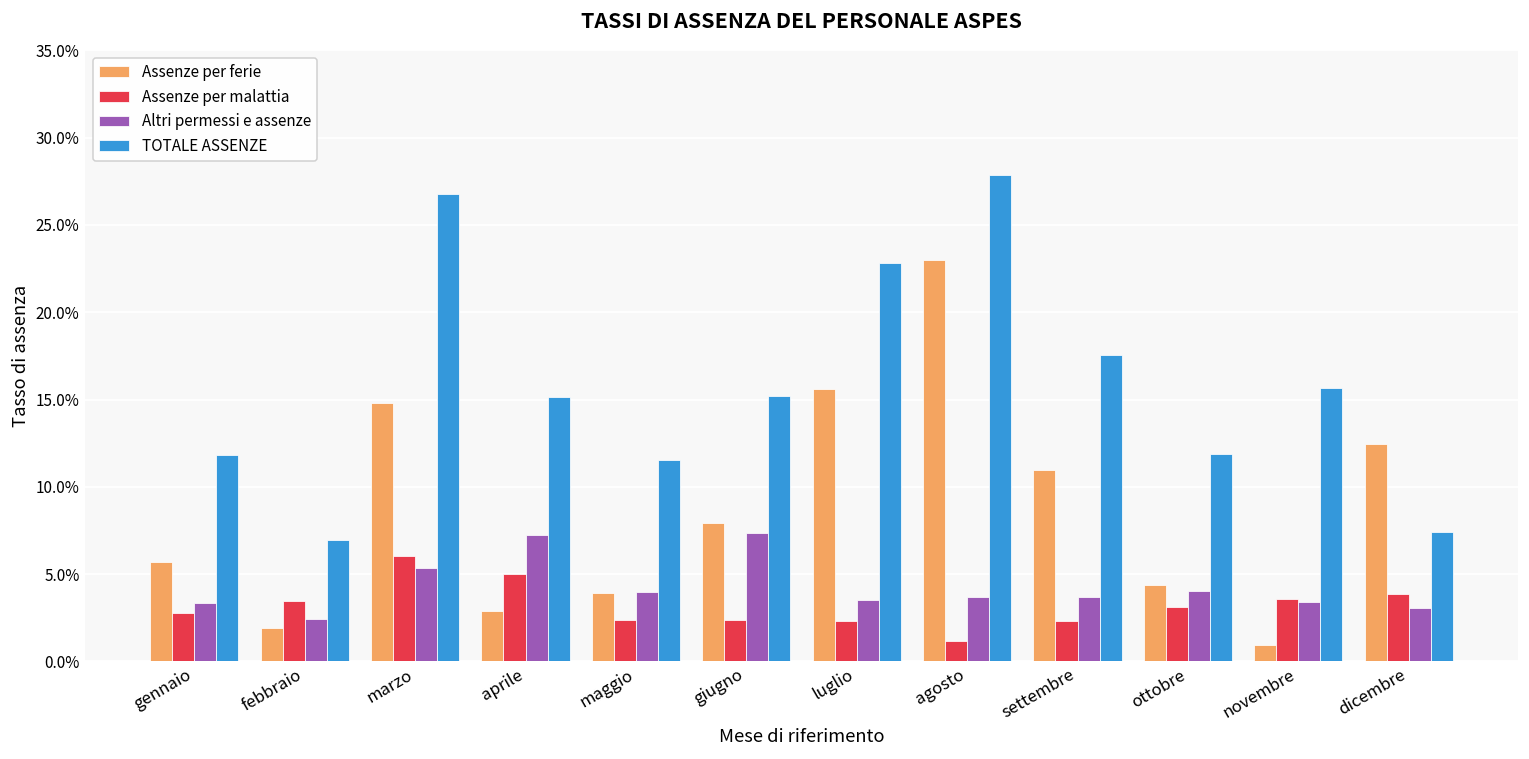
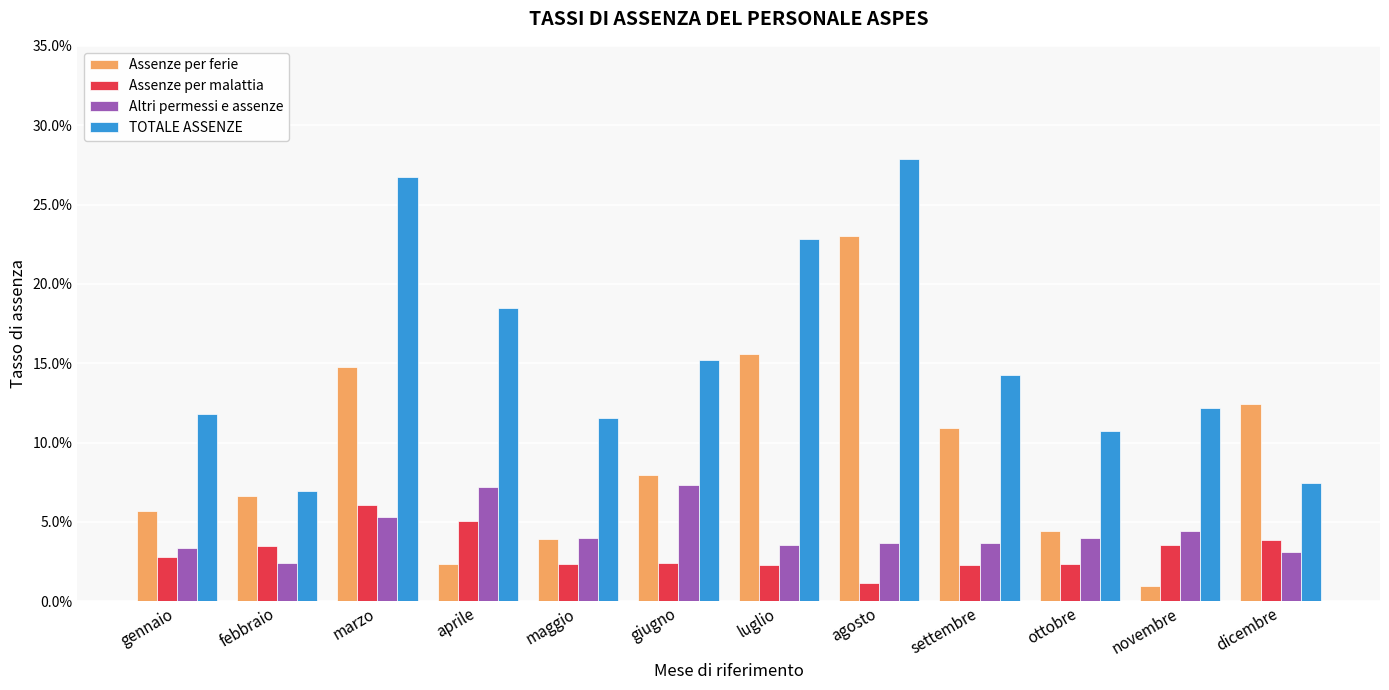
  {
    "Assenze per ferie": {
      "gennaio": "5.7%",
-     "febbraio": "1.9%",
+     "febbraio": "6.6%",
      "marzo": "14.8%",
-     "aprile": "2.9%",
+     "aprile": "2.4%",
      "maggio": "3.9%",
      "giugno": "7.9%",
      "luglio": "15.6%",
      "agosto": "23.0%",
      "settembre": "10.9%",
      "ottobre": "4.4%",
      "novembre": "0.9%",
      "dicembre": "12.5%"
    },
    "Assenze per malattia": {
      "gennaio": "2.8%",
      "febbraio": "3.5%",
      "marzo": "6.1%",
      "aprile": "5.0%",
      "maggio": "2.4%",
      "giugno": "2.4%",
      "luglio": "2.3%",
      "agosto": "1.2%",
      "settembre": "2.3%",
-     "ottobre": "3.1%",
+     "ottobre": "2.3%",
      "novembre": "3.6%",
      "dicembre": "3.9%"
    },
    "Altri permessi e assenze": {
      "gennaio": "3.3%",
      "febbraio": "2.4%",
      "marzo": "5.3%",
      "aprile": "7.2%",
      "maggio": "4.0%",
      "giugno": "7.3%",
      "luglio": "3.5%",
      "agosto": "3.7%",
      "settembre": "3.7%",
      "ottobre": "4.0%",
-     "novembre": "3.4%",
+     "novembre": "4.4%",
      "dicembre": "3.1%"
    },
    "TOTALE ASSENZE": {
      "gennaio": "11.8%",
      "febbraio": "7.0%",
      "marzo": "26.8%",
-     "aprile": "15.2%",
+     "aprile": "18.4%",
      "maggio": "11.5%",
      "giugno": "15.2%",
      "luglio": "22.8%",
      "agosto": "27.9%",
-     "settembre": "17.5%",
-     "ottobre": "11.9%",
-     "novembre": "15.6%",
+     "settembre": "14.3%",
+     "ottobre": "10.7%",
+     "novembre": "12.1%",
      "dicembre": "7.4%"
    }
  }
